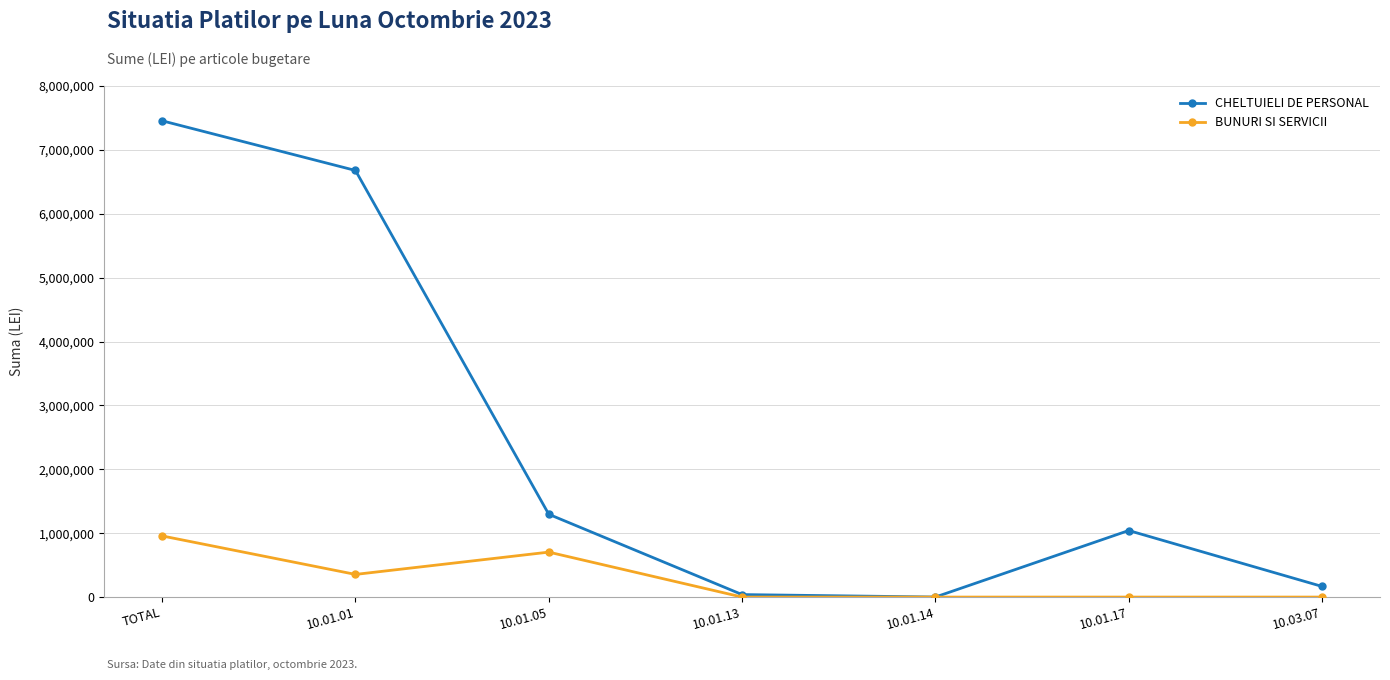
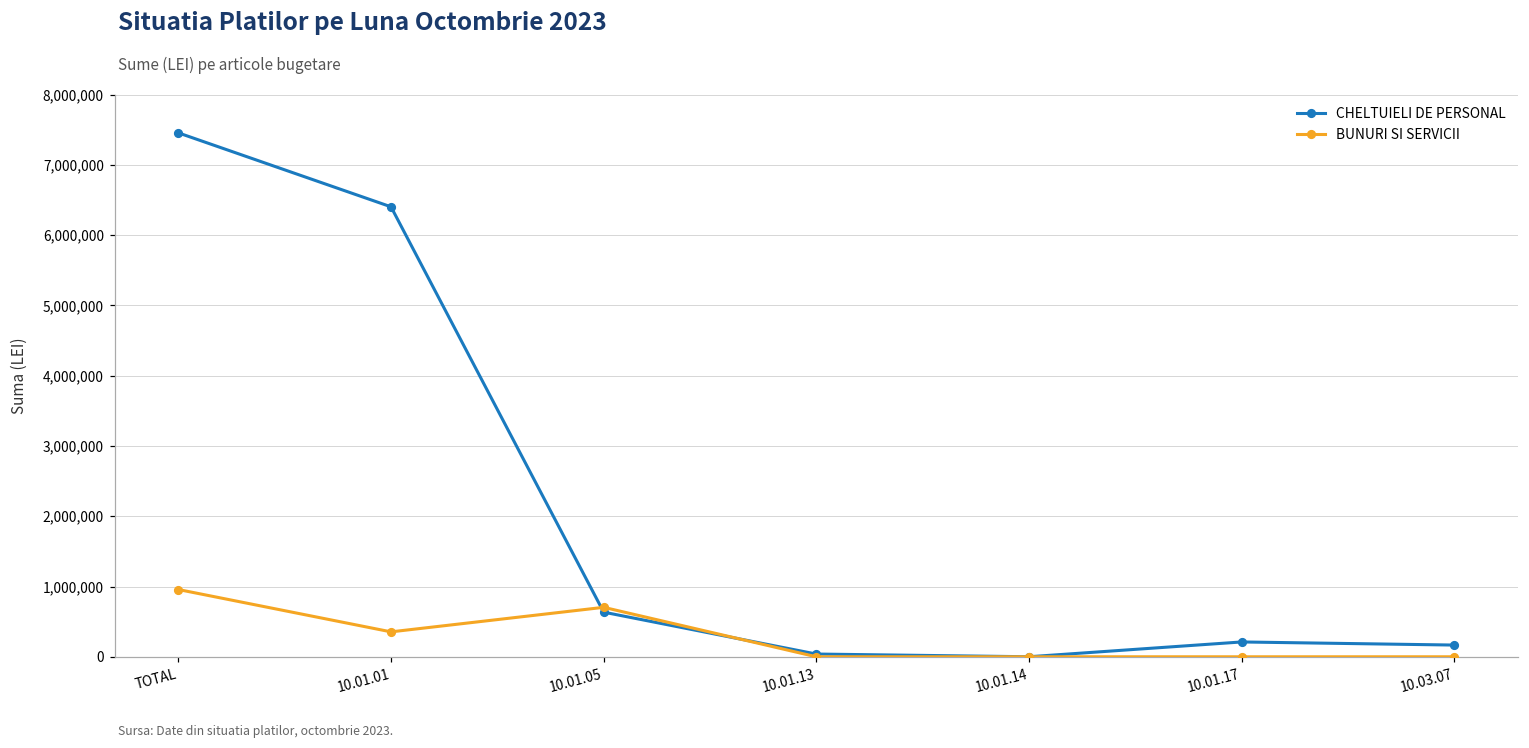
  {
    "CHELTUIELI DE PERSONAL": {
      "TOTAL": "7,500,000",
-     "10.01.01": "6,700,000",
-     "10.01.05": "1,300,000",
-     "10.01.17": "1,000,000",
+     "10.01.01": "6,400,000",
+     "10.01.05": "600,000",
+     "10.01.17": "200,000",
      "10.03.07": "200,000"
    },
    "BUNURI SI SERVICII": {
      "TOTAL": "1,000,000",
      "10.01.01": "400,000",
      "10.01.05": "700,000",
      "10.01.17": "0",
      "10.03.07": "0"
    }
  }
